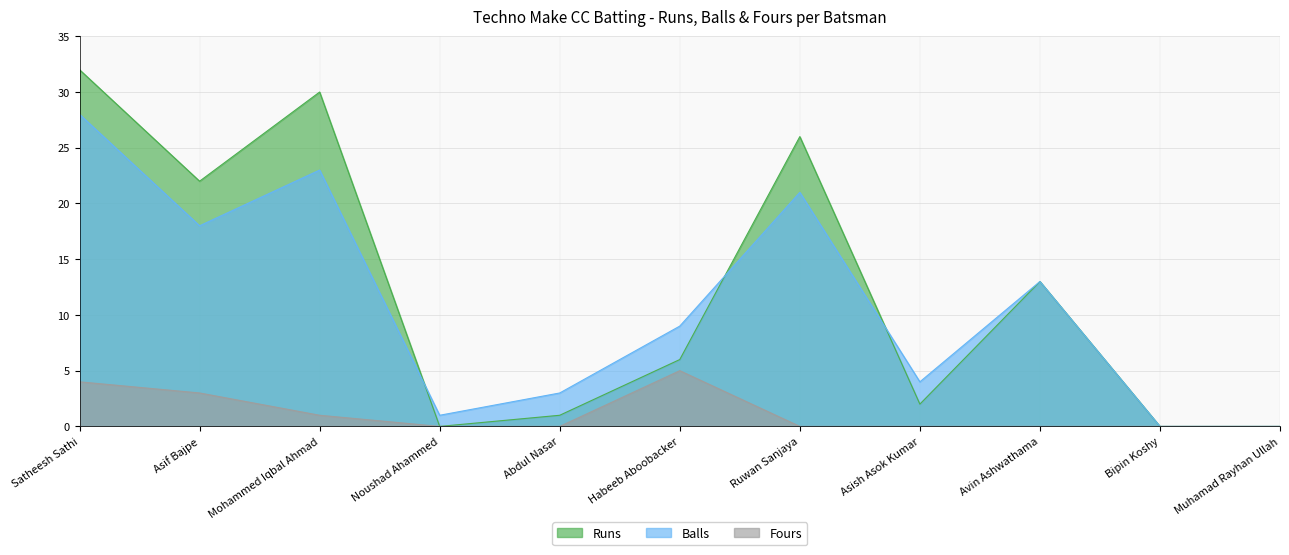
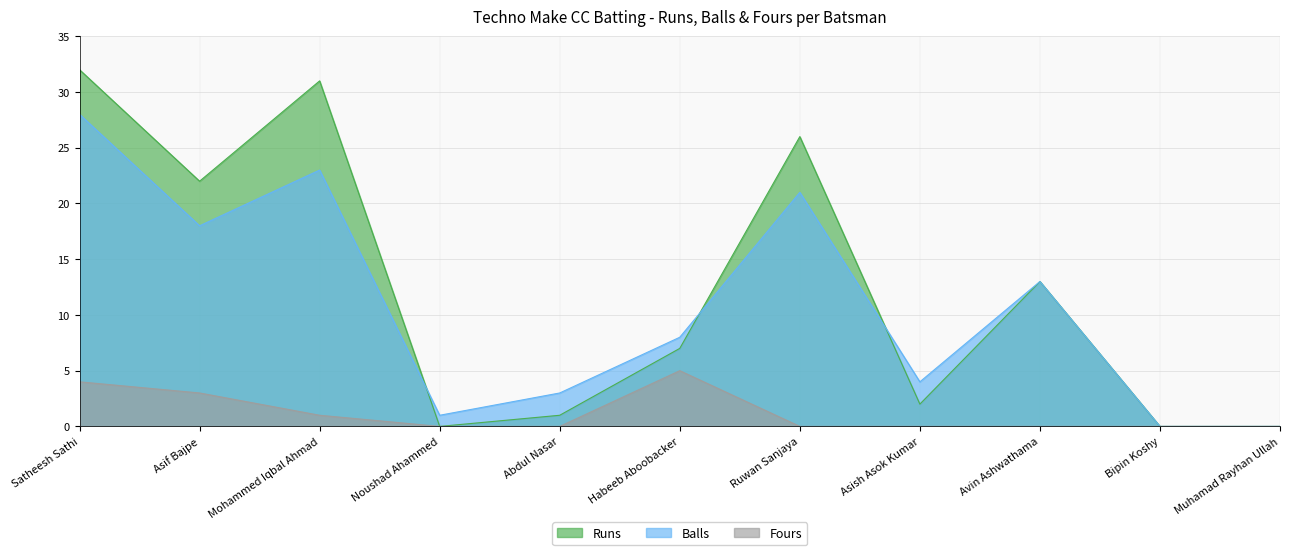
  {
    "Runs": {
      "Satheesh Sathi": 32,
      "Asif Bajpe": 22,
-     "Mohammed Iqbal Ahmad": 30,
+     "Mohammed Iqbal Ahmad": 31,
      "Abdul Nasar": 1,
-     "Habeeb Aboobacker": 6,
+     "Habeeb Aboobacker": 7,
      "Ruwan Sanjaya": 26,
      "Asish Asok Kumar": 2
    },
    "Balls": {
      "Satheesh Sathi": 28,
      "Asif Bajpe": 18,
      "Mohammed Iqbal Ahmad": 23,
      "Noushad Ahammed": 1,
      "Abdul Nasar": 3,
-     "Habeeb Aboobacker": 9,
+     "Habeeb Aboobacker": 8,
      "Ruwan Sanjaya": 21,
      "Asish Asok Kumar": 4
    },
    "Fours": {
      "Satheesh Sathi": 4,
      "Asif Bajpe": 3,
      "Mohammed Iqbal Ahmad": 1,
      "Abdul Nasar": 0,
      "Habeeb Aboobacker": 5,
      "Ruwan Sanjaya": 0,
      "Asish Asok Kumar": 0,
      "Avin Ashwathama": 0
    }
  }
